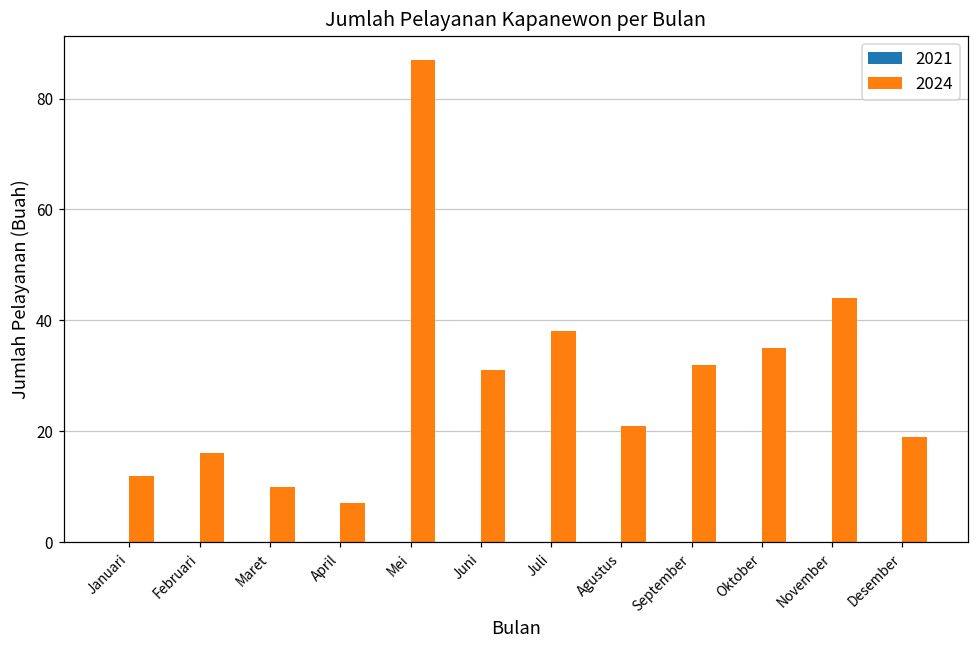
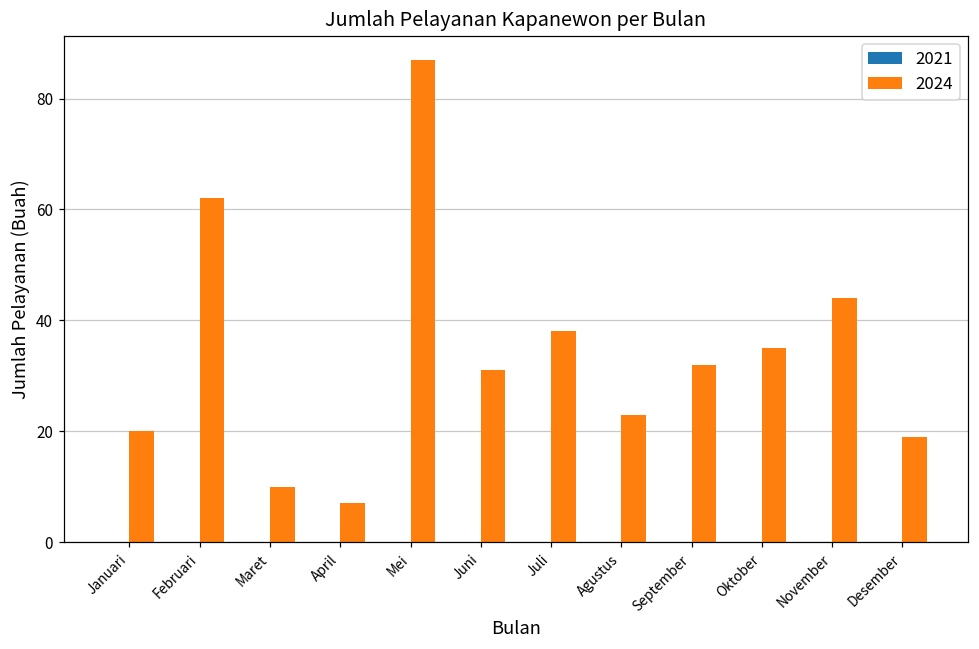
  {
    "2021": {
      "Januari": 0,
      "Februari": 0,
      "Maret": 0,
      "April": 0,
      "Mei": 0,
      "Juni": 0,
      "Juli": 0,
      "Agustus": 0,
      "September": 0,
      "Oktober": 0,
      "November": 0,
      "Desember": 0
    },
    "2024": {
-     "Januari": 12,
-     "Februari": 16,
+     "Januari": 20,
+     "Februari": 62,
      "Maret": 10,
      "April": 7,
      "Mei": 87,
      "Juni": 31,
      "Juli": 38,
-     "Agustus": 21,
+     "Agustus": 23,
      "September": 32,
      "Oktober": 35,
      "November": 44,
      "Desember": 19
    }
  }
